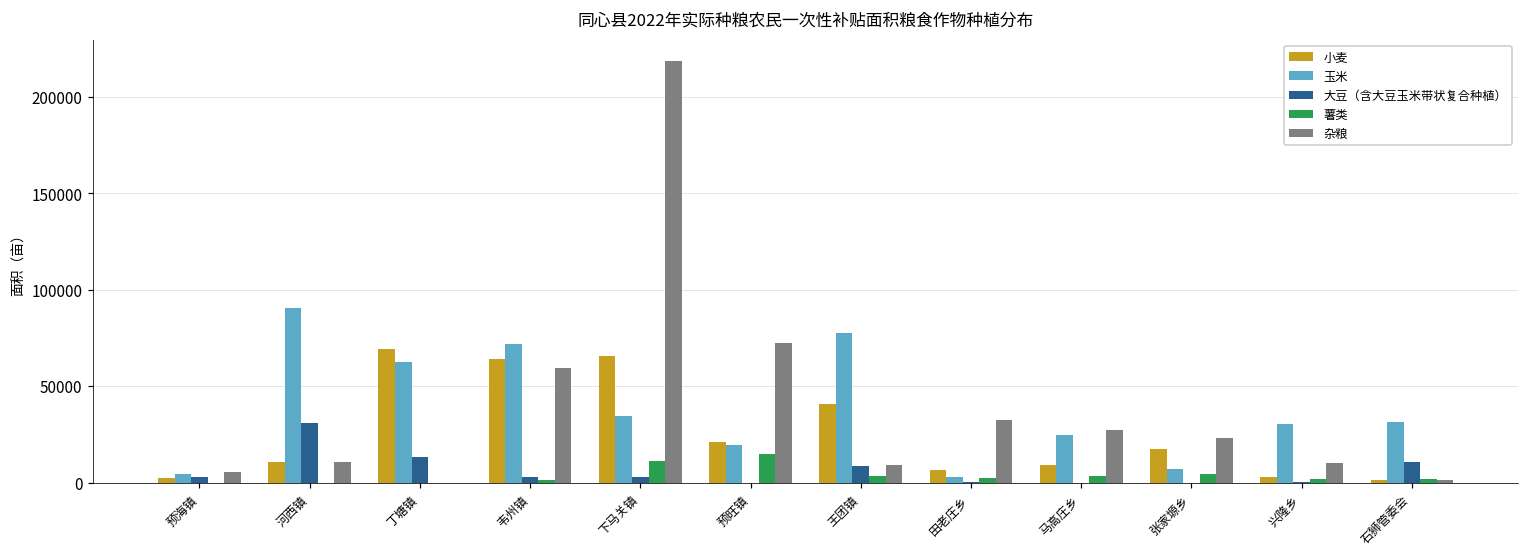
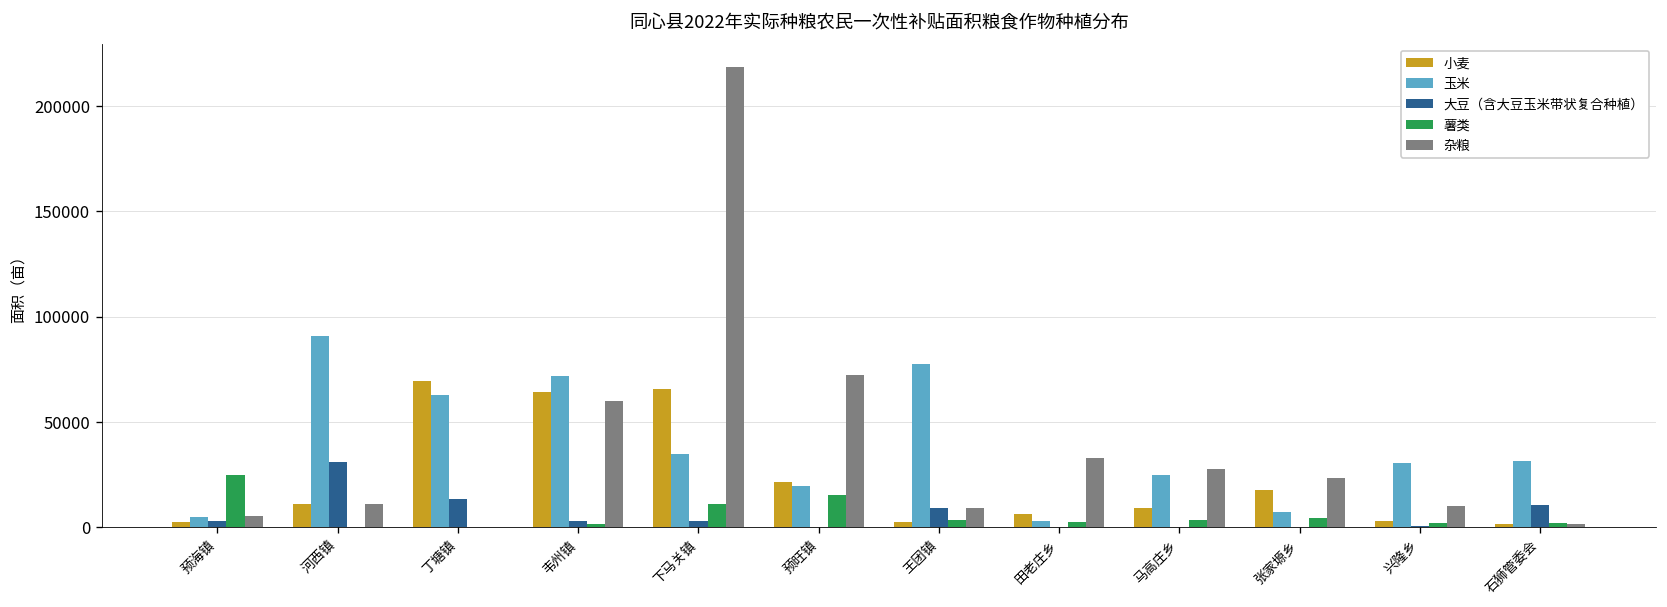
  {
    "小麦": {
      "预海镇": 2000,
      "河西镇": 11000,
      "丁塘镇": 69000,
      "韦州镇": 64000,
      "下马关镇": 66000,
      "预旺镇": 21000,
-     "王团镇": 41000,
+     "王团镇": 2000,
      "田老庄乡": 6000,
      "马高庄乡": 9000,
      "张家塬乡": 18000,
      "兴隆乡": 3000,
      "石狮管委会": 1000
    },
    "玉米": {
      "预海镇": 4000,
      "河西镇": 91000,
      "丁塘镇": 63000,
      "韦州镇": 72000,
      "下马关镇": 35000,
      "预旺镇": 19000,
      "王团镇": 78000,
      "田老庄乡": 3000,
      "马高庄乡": 25000,
      "张家塬乡": 7000,
      "兴隆乡": 30000,
      "石狮管委会": 32000
    },
    "大豆（含大豆玉米带状复合种植）": {
      "预海镇": 3000,
      "河西镇": 31000,
      "丁塘镇": 13000,
      "韦州镇": 3000,
      "下马关镇": 3000,
      "预旺镇": 0,
      "王团镇": 9000,
      "马高庄乡": 0,
      "石狮管委会": 10000
    },
    "薯类": {
-     "预海镇": 0,
+     "预海镇": 25000,
      "河西镇": 0,
      "丁塘镇": 0,
      "韦州镇": 1000,
      "下马关镇": 11000,
      "预旺镇": 15000,
      "王团镇": 3000,
      "田老庄乡": 2000,
      "马高庄乡": 3000,
      "张家塬乡": 4000,
      "兴隆乡": 2000,
      "石狮管委会": 2000
    },
    "杂粮": {
      "预海镇": 5000,
      "河西镇": 11000,
      "丁塘镇": 0,
      "韦州镇": 60000,
      "下马关镇": 219000,
      "预旺镇": 72000,
      "王团镇": 9000,
      "田老庄乡": 33000,
      "马高庄乡": 27000,
      "张家塬乡": 23000,
      "兴隆乡": 10000,
      "石狮管委会": 2000
    }
  }
